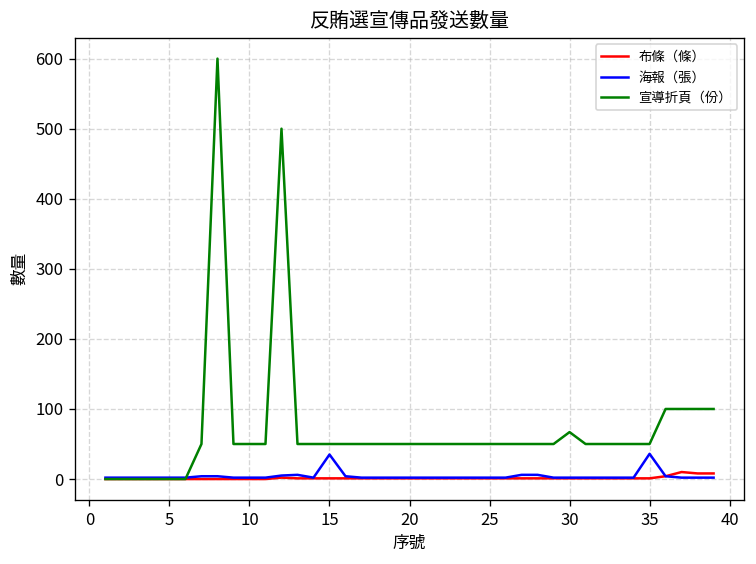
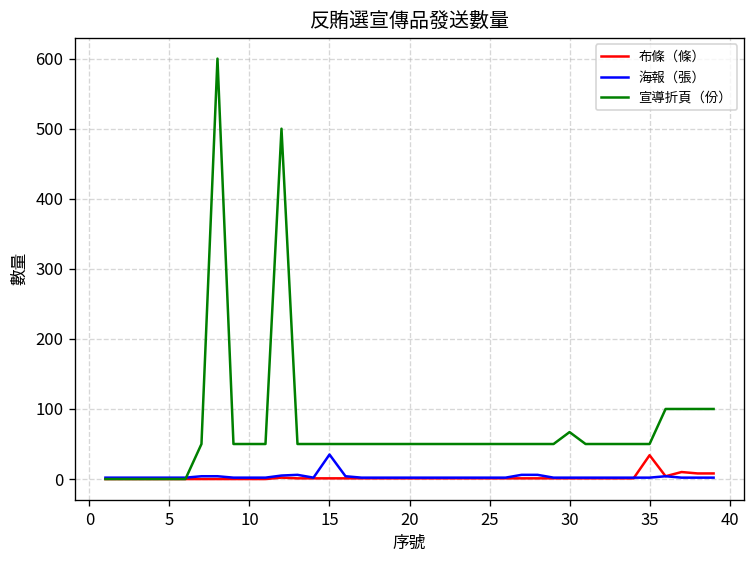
  {
    "布條（條）": {
      "15": 0,
-     "35": 0
+     "35": 30
    },
    "海報（張）": {
      "15": 40,
-     "35": 40
+     "35": 0
    },
    "宣導折頁（份）": {
      "10": 50,
      "15": 50,
      "20": 50,
      "25": 50,
      "30": 70,
      "35": 50
    }
  }
